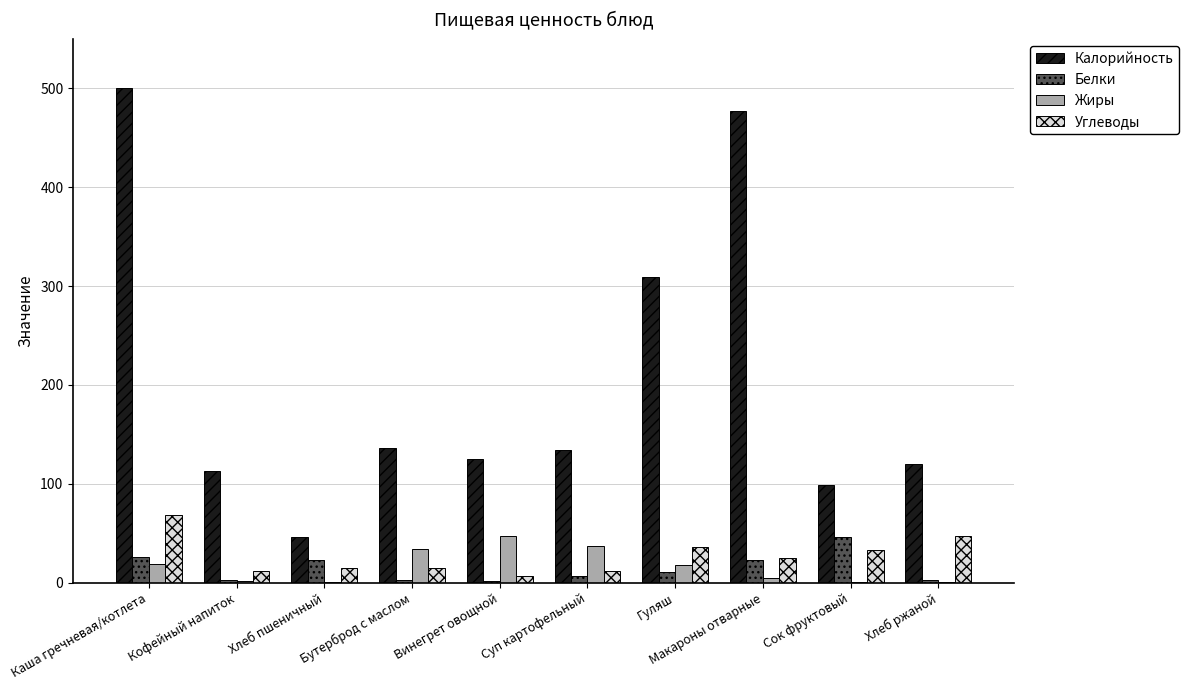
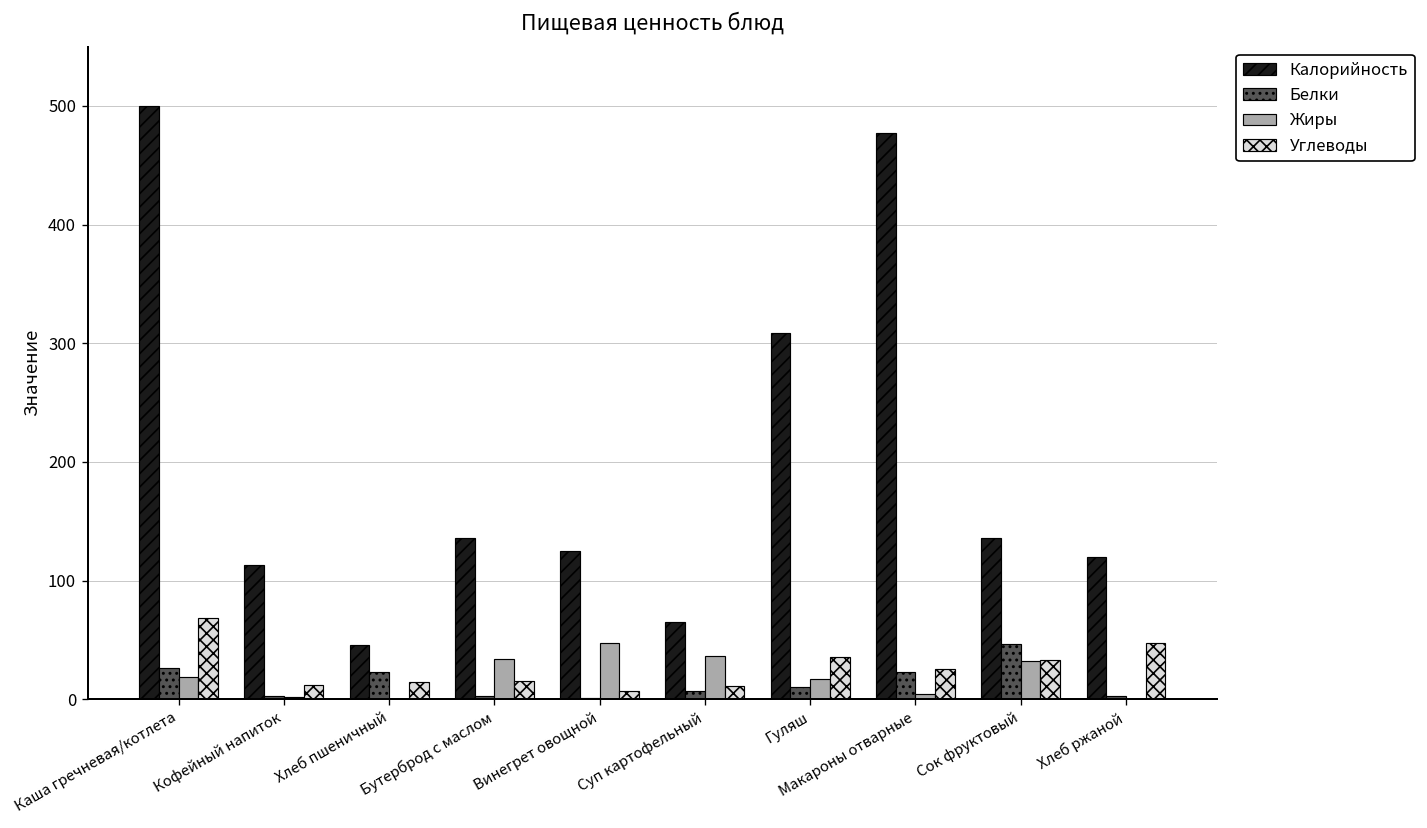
  {
    "Калорийность": {
      "Каша гречневая/котлета": 500,
      "Кофейный напиток": 110,
      "Хлеб пшеничный": 50,
      "Бутерброд с маслом": 140,
      "Винегрет овощной": 130,
-     "Суп картофельный": 130,
+     "Суп картофельный": 70,
      "Гуляш": 310,
      "Макароны отварные": 480,
-     "Сок фруктовый": 100,
+     "Сок фруктовый": 140,
      "Хлеб ржаной": 120
    },
    "Белки": {
      "Каша гречневая/котлета": 30,
      "Кофейный напиток": 0,
      "Хлеб пшеничный": 20,
      "Суп картофельный": 10,
      "Гуляш": 10,
      "Макароны отварные": 20,
      "Сок фруктовый": 50,
      "Хлеб ржаной": 0
    },
    "Жиры": {
      "Каша гречневая/котлета": 20,
      "Бутерброд с маслом": 30,
      "Винегрет овощной": 50,
      "Суп картофельный": 40,
      "Гуляш": 20,
      "Макароны отварные": 0,
-     "Сок фруктовый": 0
+     "Сок фруктовый": 30
    },
    "Углеводы": {
      "Каша гречневая/котлета": 70,
      "Кофейный напиток": 10,
      "Хлеб пшеничный": 10,
      "Бутерброд с маслом": 20,
      "Винегрет овощной": 10,
      "Суп картофельный": 10,
      "Гуляш": 40,
      "Макароны отварные": 30,
      "Сок фруктовый": 30,
      "Хлеб ржаной": 50
    }
  }
